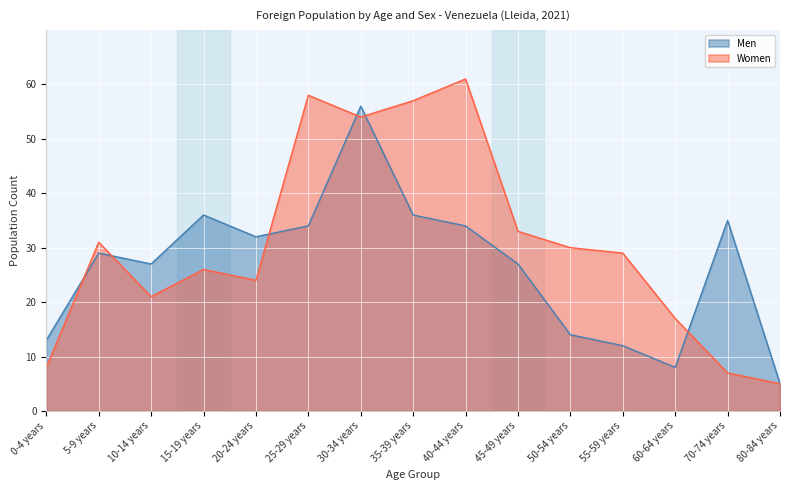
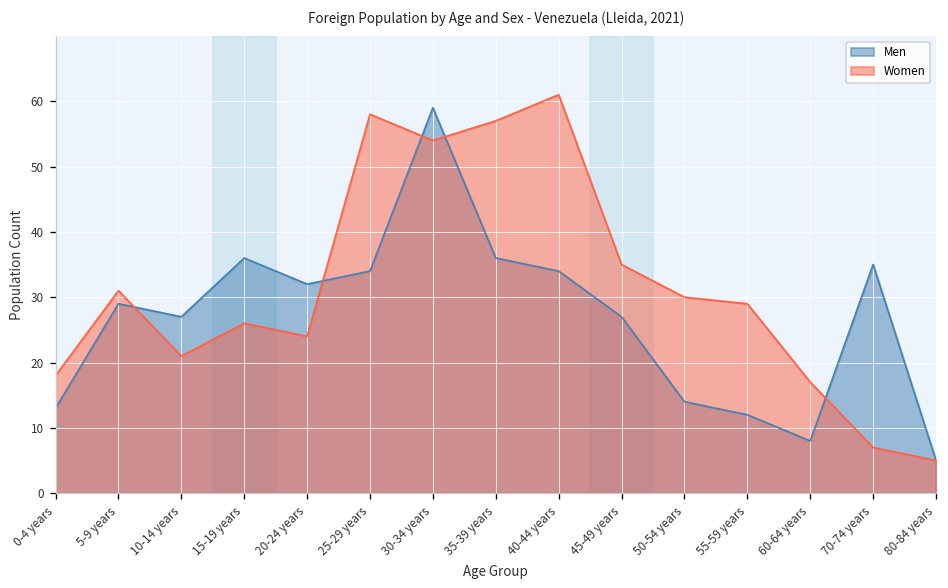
  {
    "Men": {
      "0-4 years": 13,
      "5-9 years": 29,
      "10-14 years": 27,
      "15-19 years": 36,
      "20-24 years": 32,
      "25-29 years": 34,
-     "30-34 years": 56,
+     "30-34 years": 59,
      "35-39 years": 36,
      "40-44 years": 34,
      "45-49 years": 27,
      "50-54 years": 14,
      "55-59 years": 12,
      "60-64 years": 8,
      "70-74 years": 35
    },
    "Women": {
-     "0-4 years": 8,
+     "0-4 years": 18,
      "5-9 years": 31,
      "10-14 years": 21,
      "15-19 years": 26,
      "20-24 years": 24,
      "25-29 years": 58,
      "30-34 years": 54,
      "35-39 years": 57,
      "40-44 years": 61,
-     "45-49 years": 33,
+     "45-49 years": 35,
      "50-54 years": 30,
      "55-59 years": 29,
      "60-64 years": 17,
      "70-74 years": 7
    }
  }
